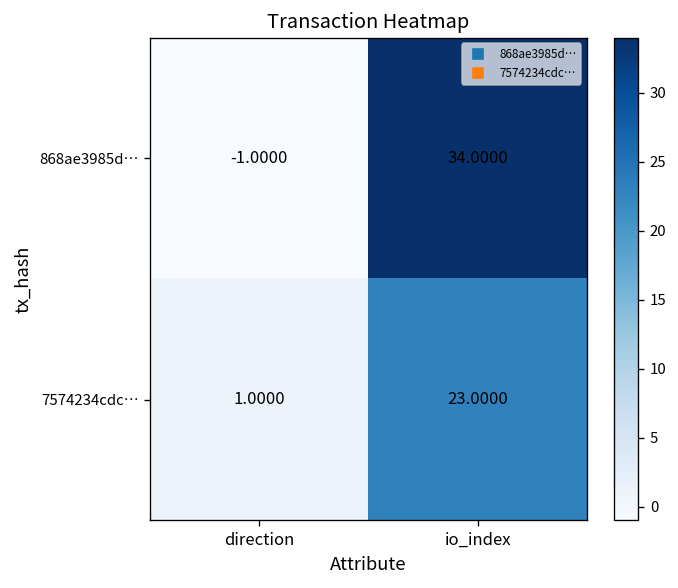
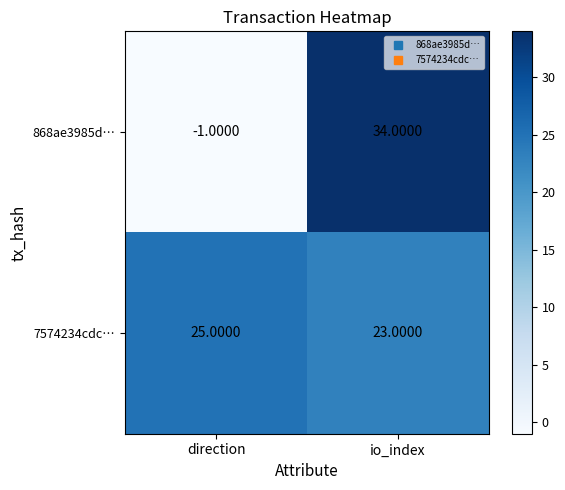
  {
    "868ae3985d…": {
      "direction": -1.0000,
      "io_index": 34.0000
    },
    "7574234cdc…": {
-     "direction": 1.0000,
+     "direction": 25.0000,
      "io_index": 23.0000
    }
  }
